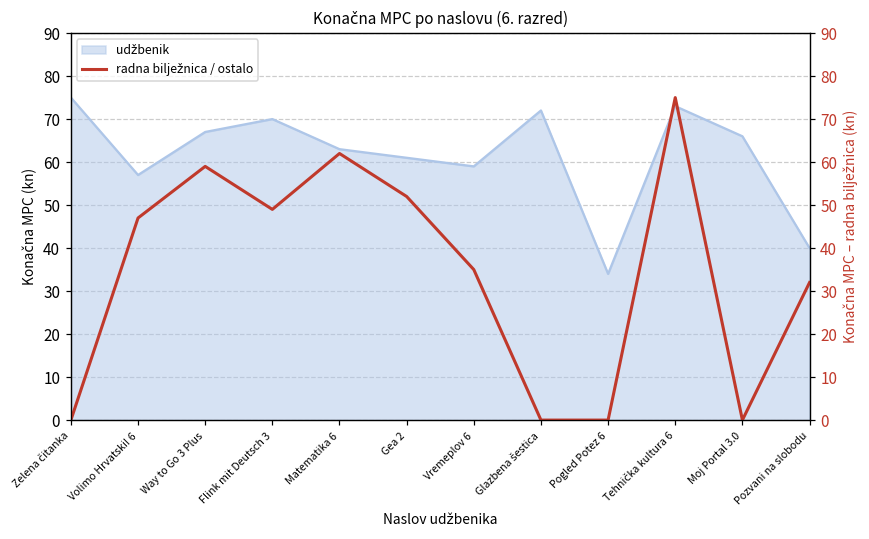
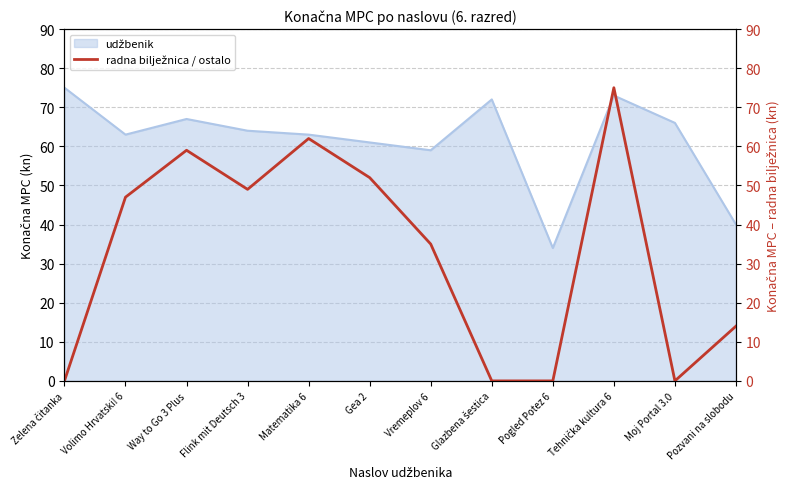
  {
    "udžbenik": {
      "Zelena čitanka": 75,
-     "Volimo Hrvatski! 6": 57,
+     "Volimo Hrvatski! 6": 63,
      "Way to Go 3 Plus": 67,
-     "Flink mit Deutsch 3": 70,
+     "Flink mit Deutsch 3": 64,
      "Matematika 6": 63,
      "Gea 2": 61,
      "Vremeplov 6": 59,
      "Glazbena šestica": 72,
      "Pogled Potez 6": 34,
      "Tehnička kultura 6": 73,
      "Moj Portal 3.0": 66,
      "Pozvani na slobodu": 40
    },
    "radna bilježnica / ostalo": {
      "Zelena čitanka": 0,
      "Volimo Hrvatski! 6": 47,
      "Way to Go 3 Plus": 59,
      "Flink mit Deutsch 3": 49,
      "Matematika 6": 62,
      "Gea 2": 52,
      "Vremeplov 6": 35,
      "Glazbena šestica": 0,
      "Pogled Potez 6": 0,
      "Tehnička kultura 6": 75,
      "Moj Portal 3.0": 0,
-     "Pozvani na slobodu": 32
+     "Pozvani na slobodu": 14
    }
  }
